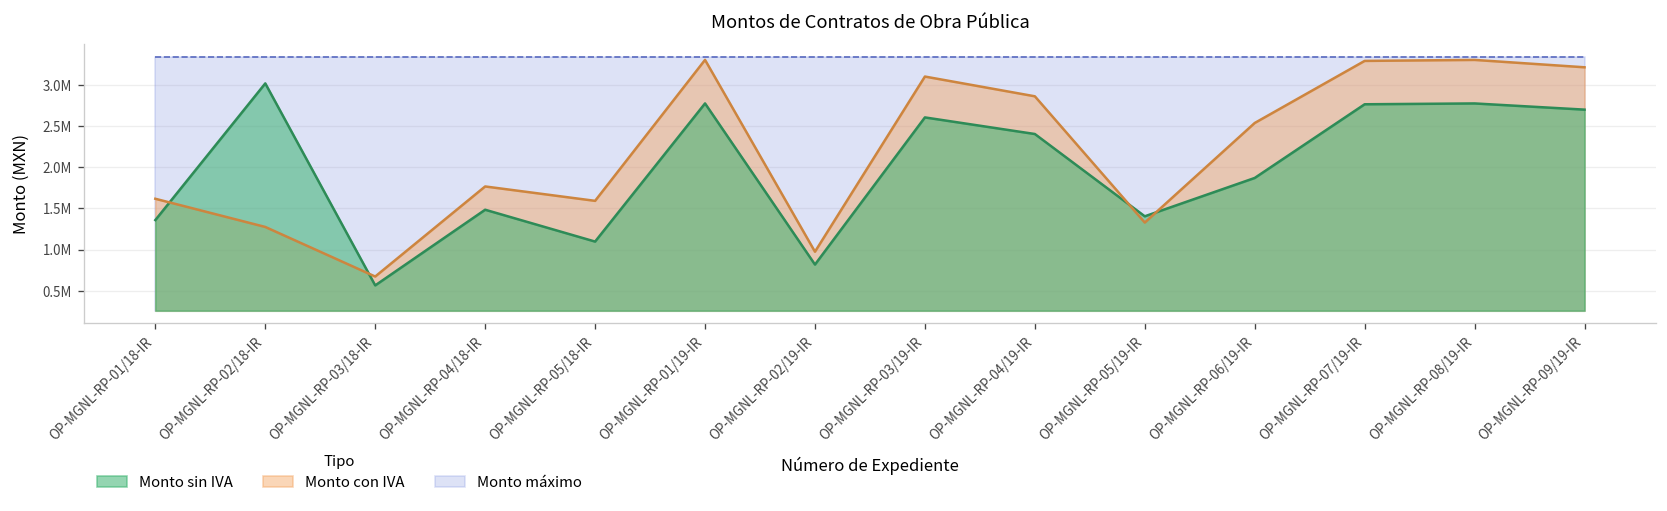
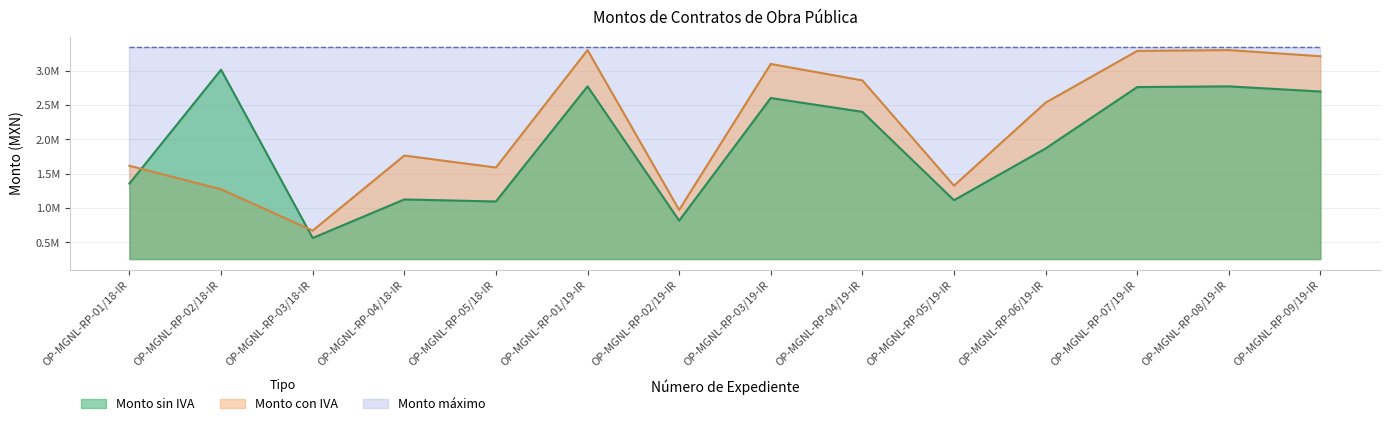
  {
    "Monto sin IVA": {
      "OP-MGNL-RP-01/18-IR": 1400000,
      "OP-MGNL-RP-02/18-IR": 3000000,
      "OP-MGNL-RP-03/18-IR": 600000,
-     "OP-MGNL-RP-04/18-IR": 1500000,
+     "OP-MGNL-RP-04/18-IR": 1100000,
      "OP-MGNL-RP-05/18-IR": 1100000,
      "OP-MGNL-RP-01/19-IR": 2800000,
      "OP-MGNL-RP-02/19-IR": 800000,
      "OP-MGNL-RP-03/19-IR": 2600000,
      "OP-MGNL-RP-04/19-IR": 2400000,
-     "OP-MGNL-RP-05/19-IR": 1400000,
+     "OP-MGNL-RP-05/19-IR": 1100000,
      "OP-MGNL-RP-06/19-IR": 1900000,
      "OP-MGNL-RP-07/19-IR": 2800000,
      "OP-MGNL-RP-08/19-IR": 2800000,
      "OP-MGNL-RP-09/19-IR": 2700000
    },
    "Monto con IVA": {
      "OP-MGNL-RP-01/18-IR": 1600000,
      "OP-MGNL-RP-02/18-IR": 1300000,
      "OP-MGNL-RP-03/18-IR": 700000,
      "OP-MGNL-RP-04/18-IR": 1800000,
      "OP-MGNL-RP-05/18-IR": 1600000,
      "OP-MGNL-RP-01/19-IR": 3300000,
      "OP-MGNL-RP-02/19-IR": 1000000,
      "OP-MGNL-RP-03/19-IR": 3100000,
      "OP-MGNL-RP-04/19-IR": 2900000,
      "OP-MGNL-RP-05/19-IR": 1300000,
      "OP-MGNL-RP-06/19-IR": 2500000,
      "OP-MGNL-RP-07/19-IR": 3300000,
      "OP-MGNL-RP-08/19-IR": 3300000,
      "OP-MGNL-RP-09/19-IR": 3200000
    },
    "Monto máximo": {
      "OP-MGNL-RP-01/18-IR": 3300000,
      "OP-MGNL-RP-02/18-IR": 3300000,
      "OP-MGNL-RP-03/18-IR": 3300000,
      "OP-MGNL-RP-04/18-IR": 3300000,
      "OP-MGNL-RP-05/18-IR": 3300000,
      "OP-MGNL-RP-01/19-IR": 3300000,
      "OP-MGNL-RP-02/19-IR": 3300000,
      "OP-MGNL-RP-03/19-IR": 3300000,
      "OP-MGNL-RP-04/19-IR": 3300000,
      "OP-MGNL-RP-05/19-IR": 3300000,
      "OP-MGNL-RP-06/19-IR": 3300000,
      "OP-MGNL-RP-07/19-IR": 3300000,
      "OP-MGNL-RP-08/19-IR": 3300000,
      "OP-MGNL-RP-09/19-IR": 3300000
    }
  }
